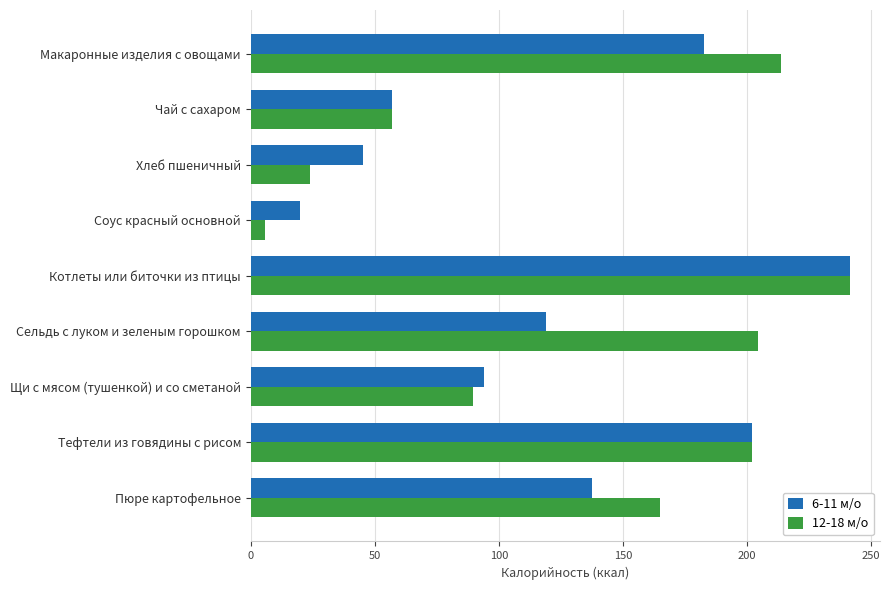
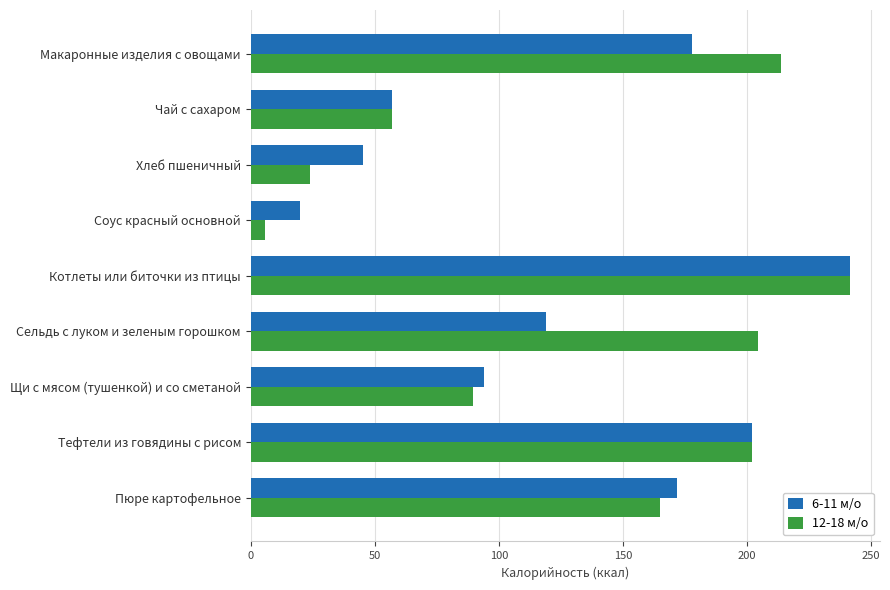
  {
    "6-11 м/о": {
-     "Макаронные изделия с овощами": 183,
+     "Макаронные изделия с овощами": 178,
      "Чай с сахаром": 57,
      "Хлеб пшеничный": 45,
      "Соус красный основной": 20,
      "Котлеты или биточки из птицы": 242,
      "Сельдь с луком и зеленым горошком": 119,
      "Щи с мясом (тушенкой) и со сметаной": 94,
      "Тефтели из говядины с рисом": 202,
-     "Пюре картофельное": 138
+     "Пюре картофельное": 172
    },
    "12-18 м/о": {
      "Макаронные изделия с овощами": 214,
      "Чай с сахаром": 57,
      "Хлеб пшеничный": 24,
      "Соус красный основной": 6,
      "Котлеты или биточки из птицы": 242,
      "Сельдь с луком и зеленым горошком": 204,
      "Щи с мясом (тушенкой) и со сметаной": 89,
      "Тефтели из говядины с рисом": 202,
      "Пюре картофельное": 165
    }
  }
